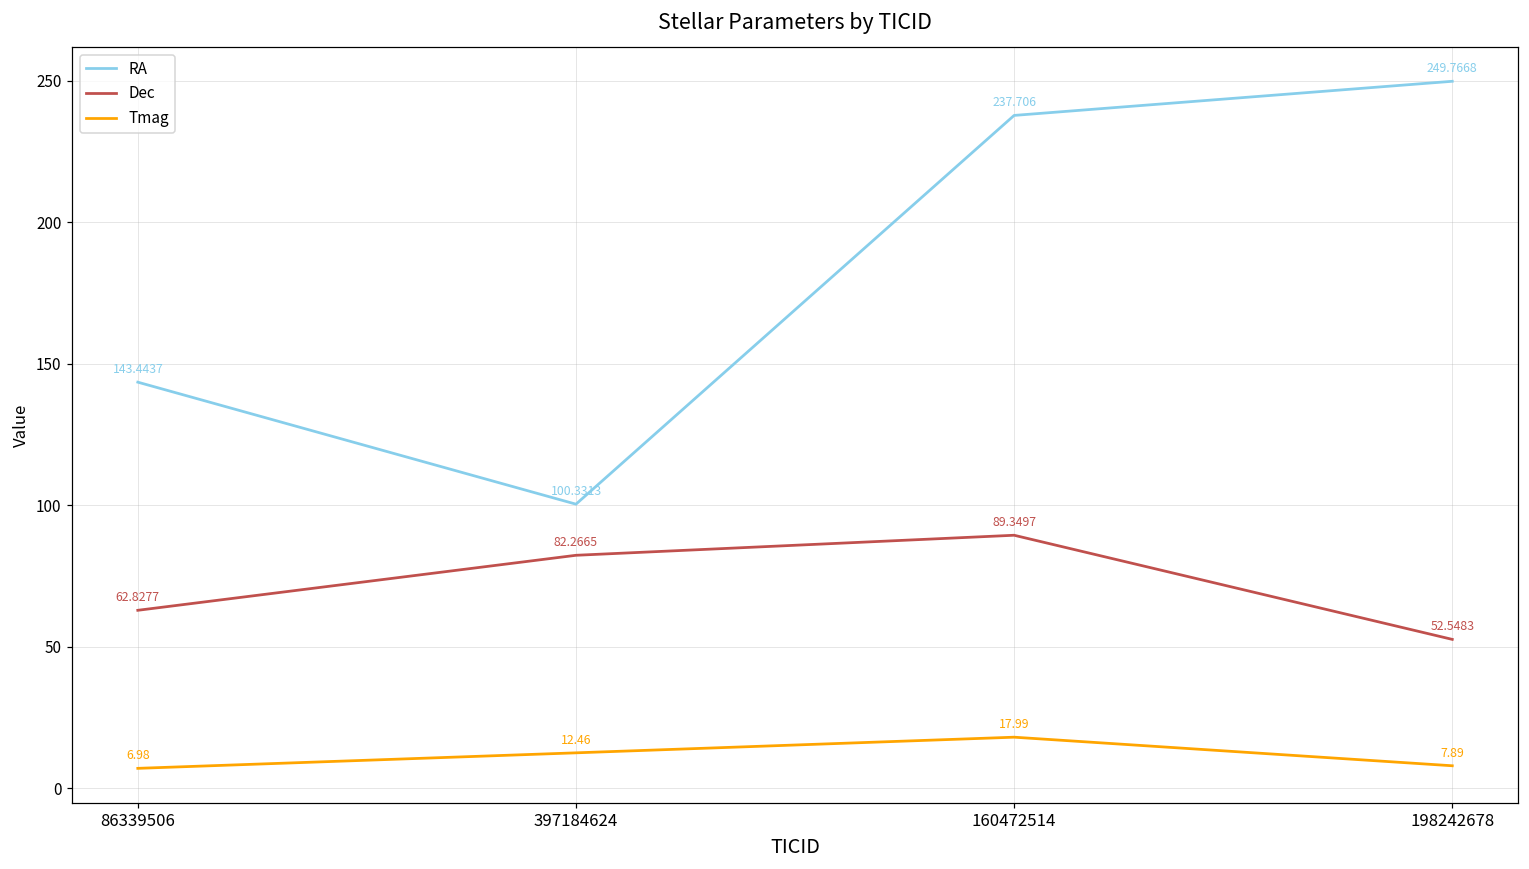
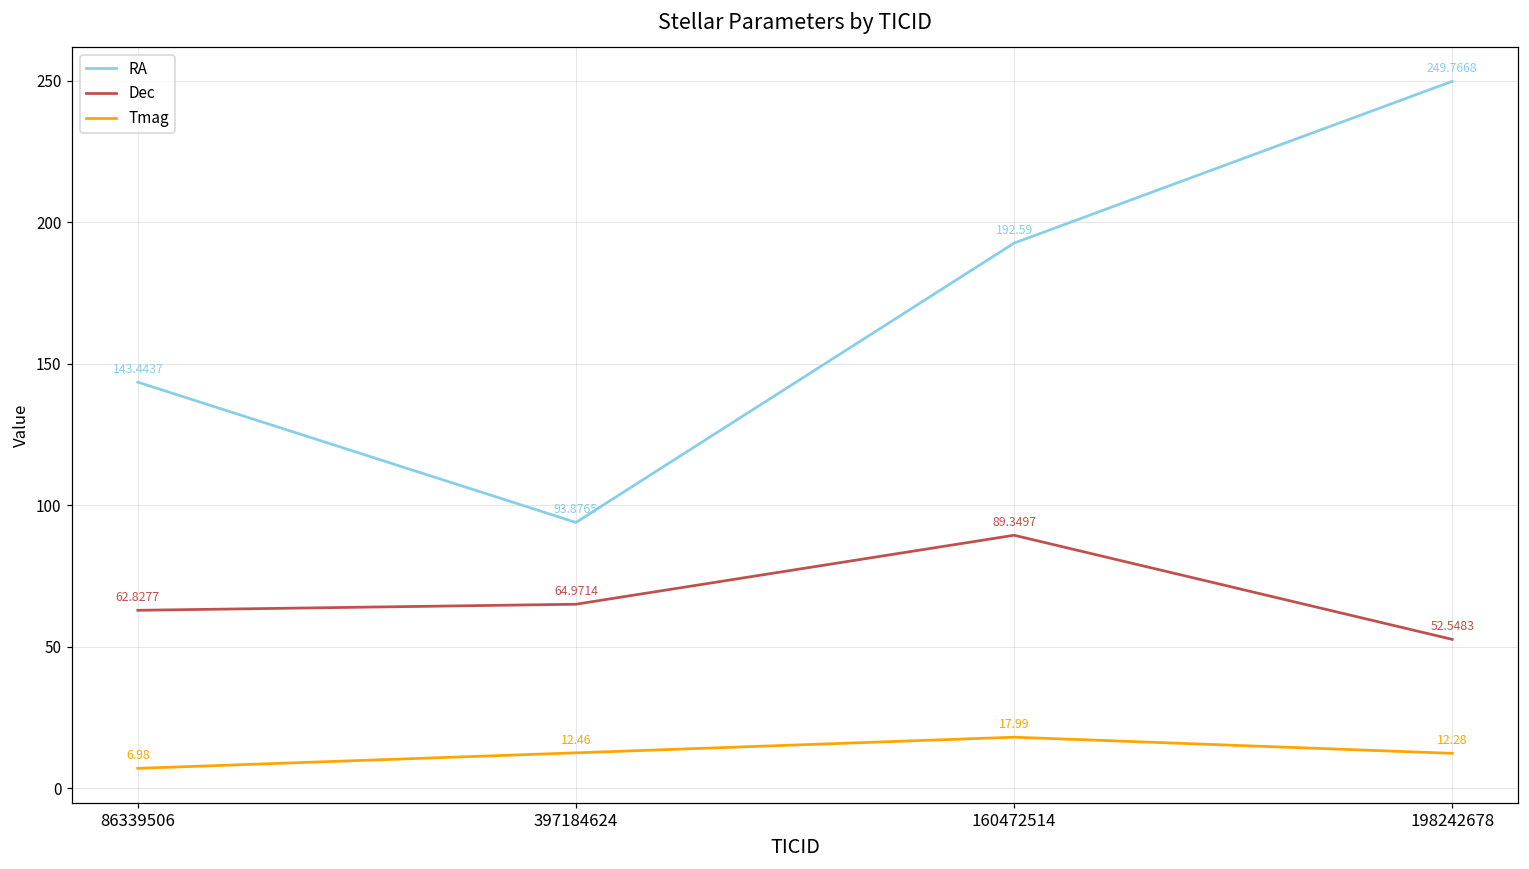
  {
    "RA": {
      "86339506": 143.4437,
-     "397184624": 100.3313,
-     "160472514": 237.706,
+     "397184624": 93.8765,
+     "160472514": 192.59,
      "198242678": 249.7668
    },
    "Dec": {
      "86339506": 62.8277,
-     "397184624": 82.2665,
+     "397184624": 64.9714,
      "160472514": 89.3497,
      "198242678": 52.5483
    },
    "Tmag": {
      "86339506": 6.98,
      "397184624": 12.46,
      "160472514": 17.99,
-     "198242678": 7.89
+     "198242678": 12.28
    }
  }
